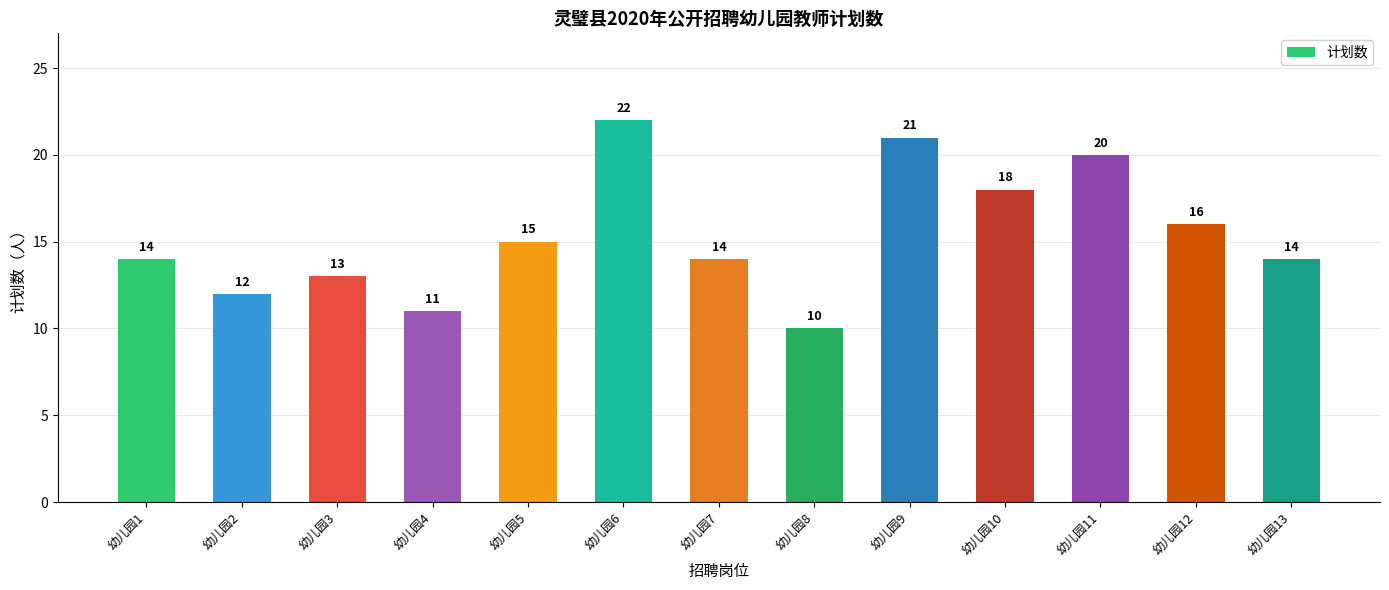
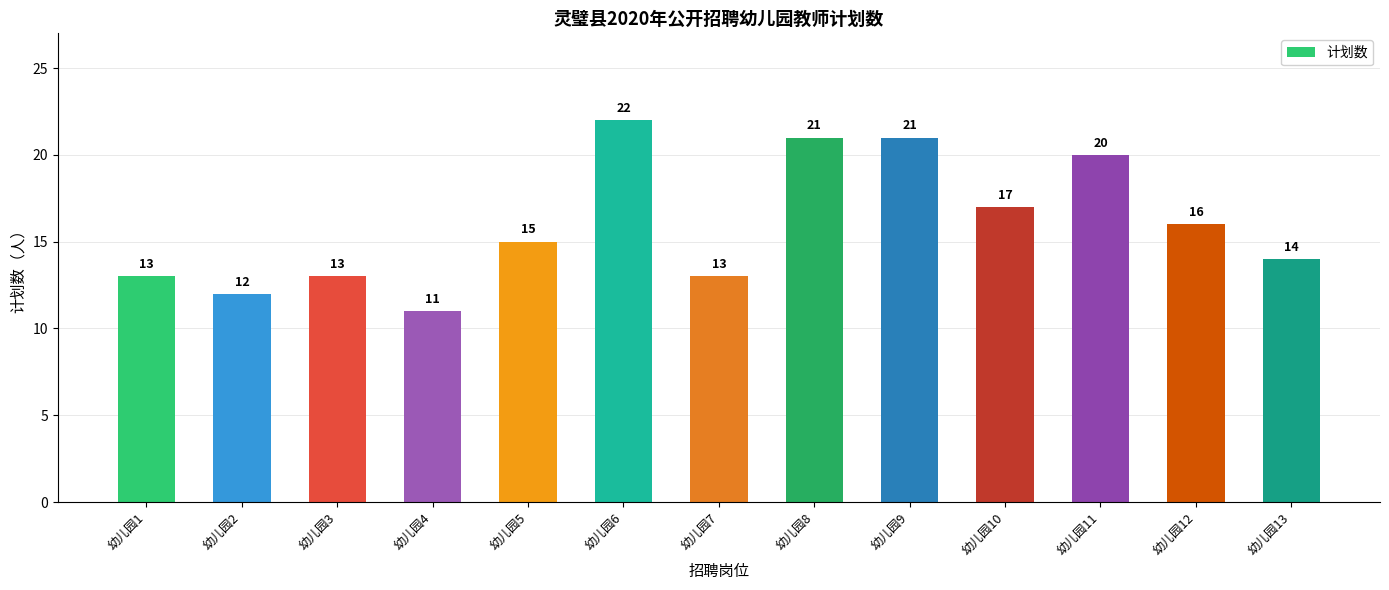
  {
-   "幼儿园1": 14,
+   "幼儿园1": 13,
    "幼儿园2": 12,
    "幼儿园3": 13,
    "幼儿园4": 11,
    "幼儿园5": 15,
    "幼儿园6": 22,
-   "幼儿园7": 14,
-   "幼儿园8": 10,
+   "幼儿园7": 13,
+   "幼儿园8": 21,
    "幼儿园9": 21,
-   "幼儿园10": 18,
+   "幼儿园10": 17,
    "幼儿园11": 20,
    "幼儿园12": 16,
    "幼儿园13": 14
  }
